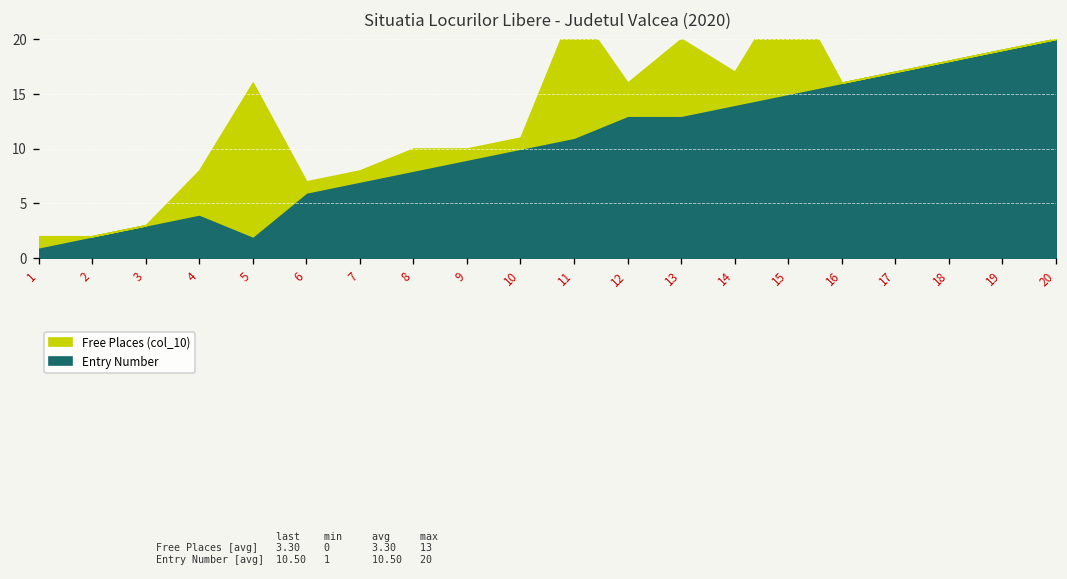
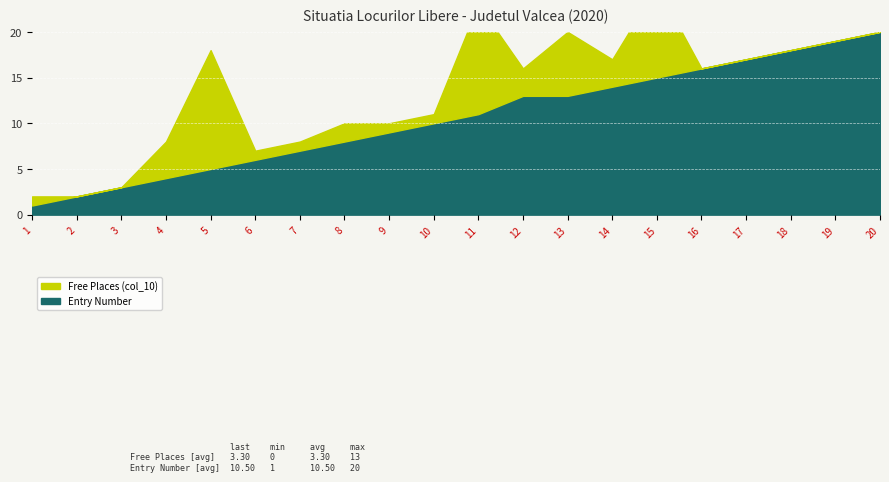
  {
    "Entry Number": {
-     "5": 2
+     "5": 5
    },
    "Free Places (col_10)": {
      "1": 1,
      "4": 4,
-     "5": 14,
+     "5": 13,
      "6": 1,
      "7": 1,
      "8": 2,
      "9": 1,
      "10": 1,
      "12": 3,
      "13": 7,
      "14": 3
    }
  }
